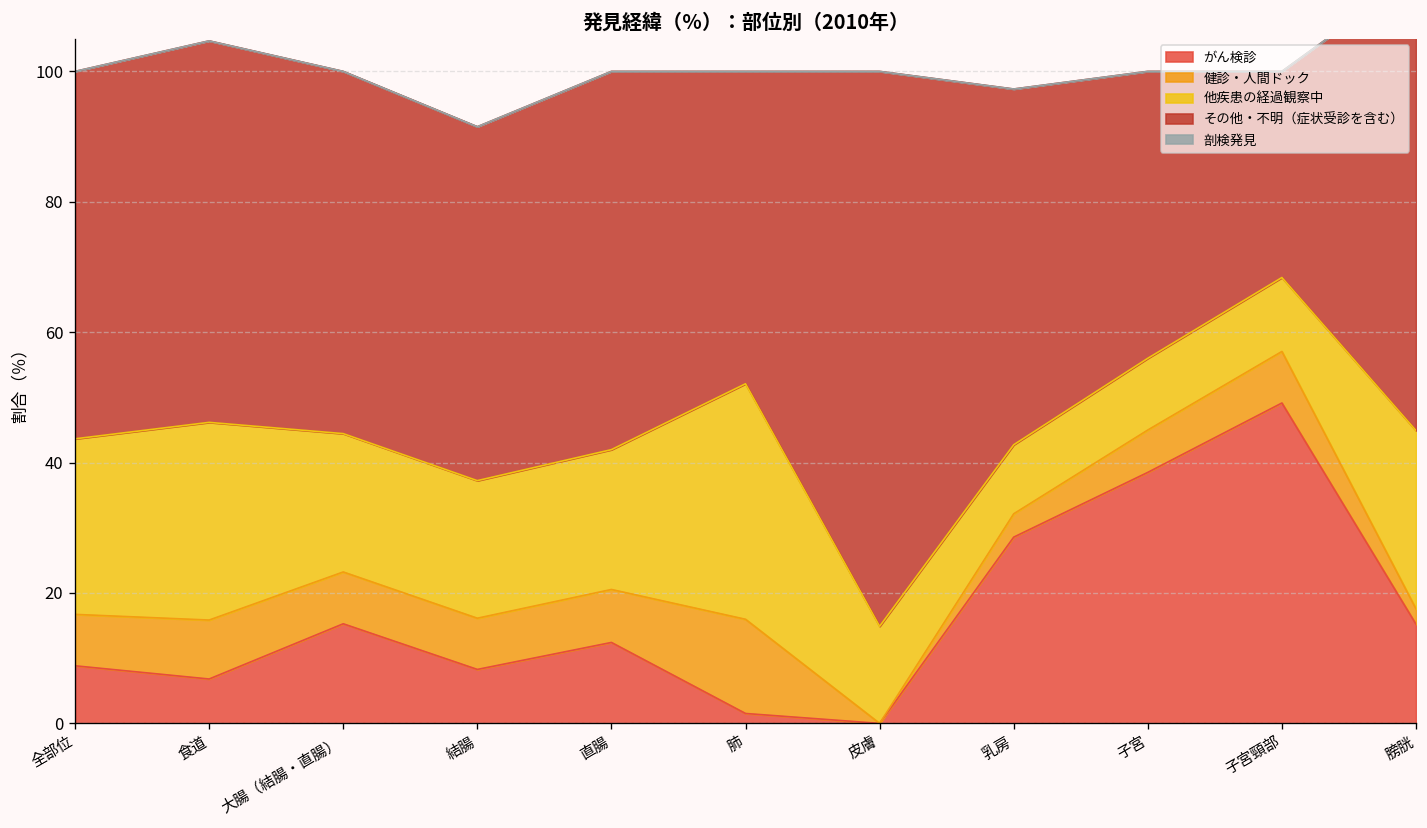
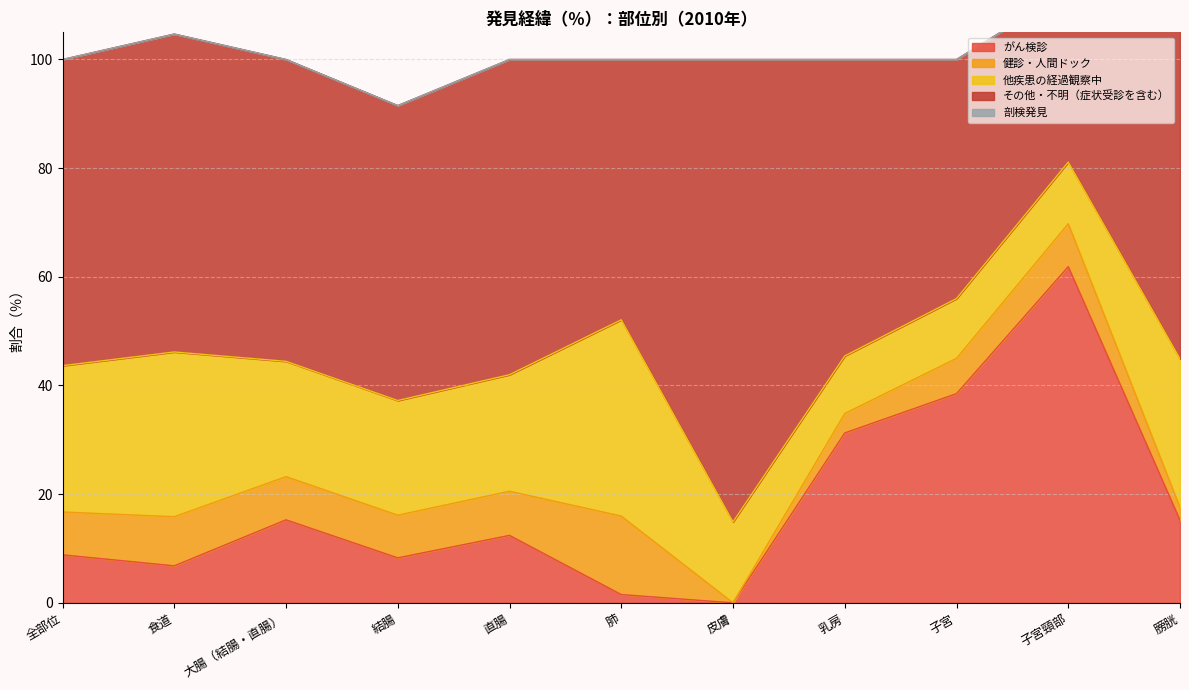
  {
    "がん検診": {
      "全部位": 9,
      "食道": 7,
      "大腸（結腸・直腸）": 15,
      "結腸": 8,
      "直腸": 12,
      "肺": 2,
-     "乳房": 29,
+     "乳房": 31,
      "子宮": 39,
-     "子宮頸部": 49,
+     "子宮頸部": 62,
      "膀胱": 15
    }
  }
